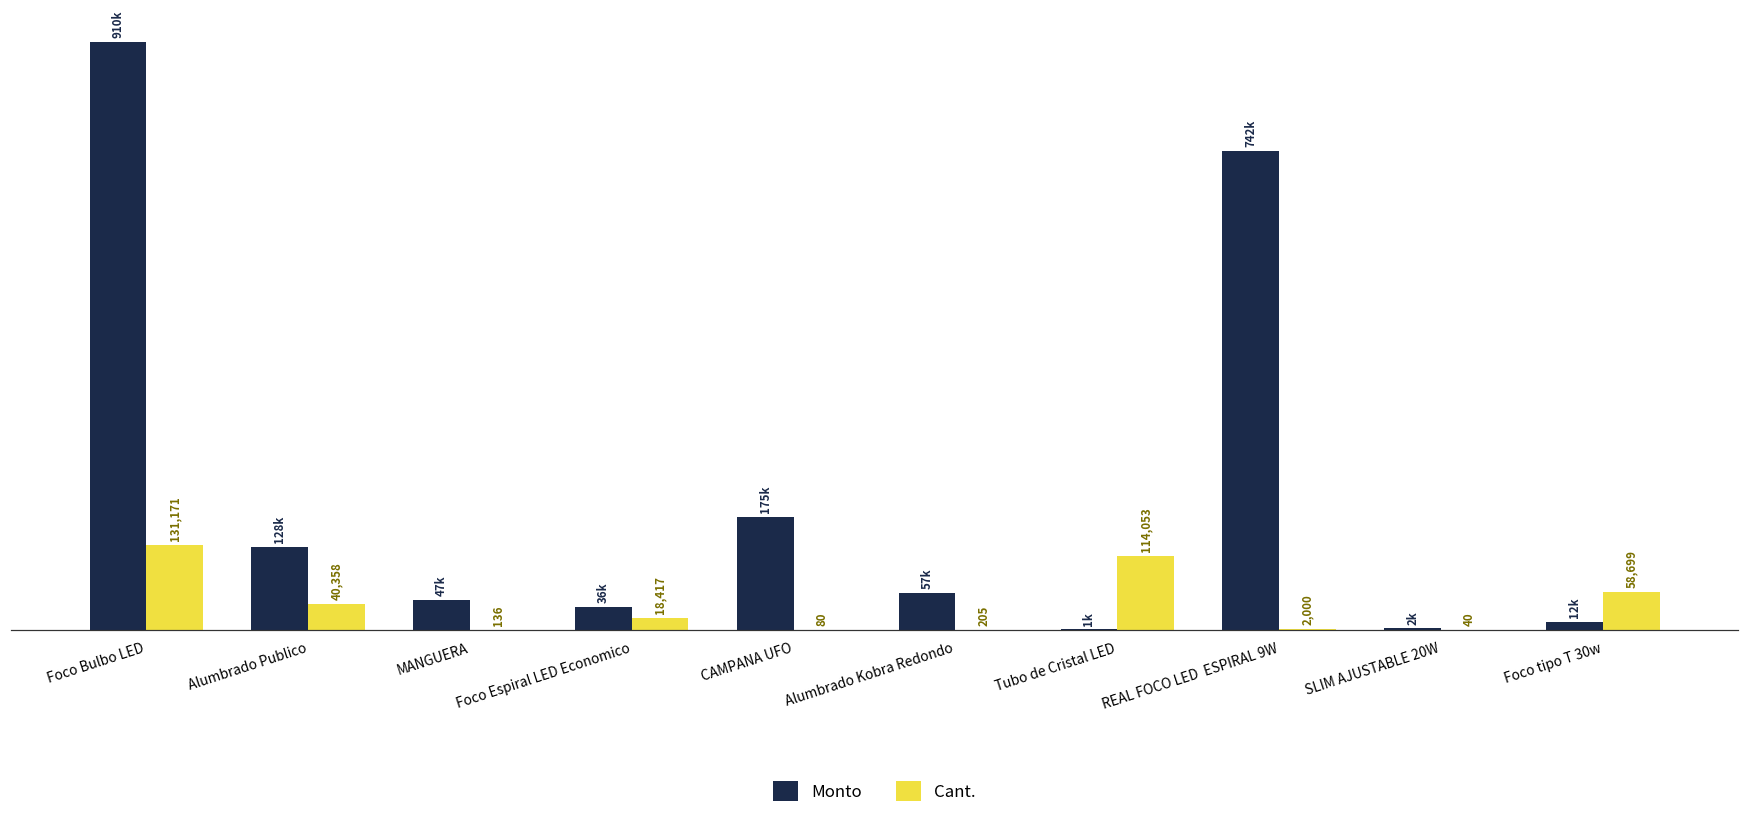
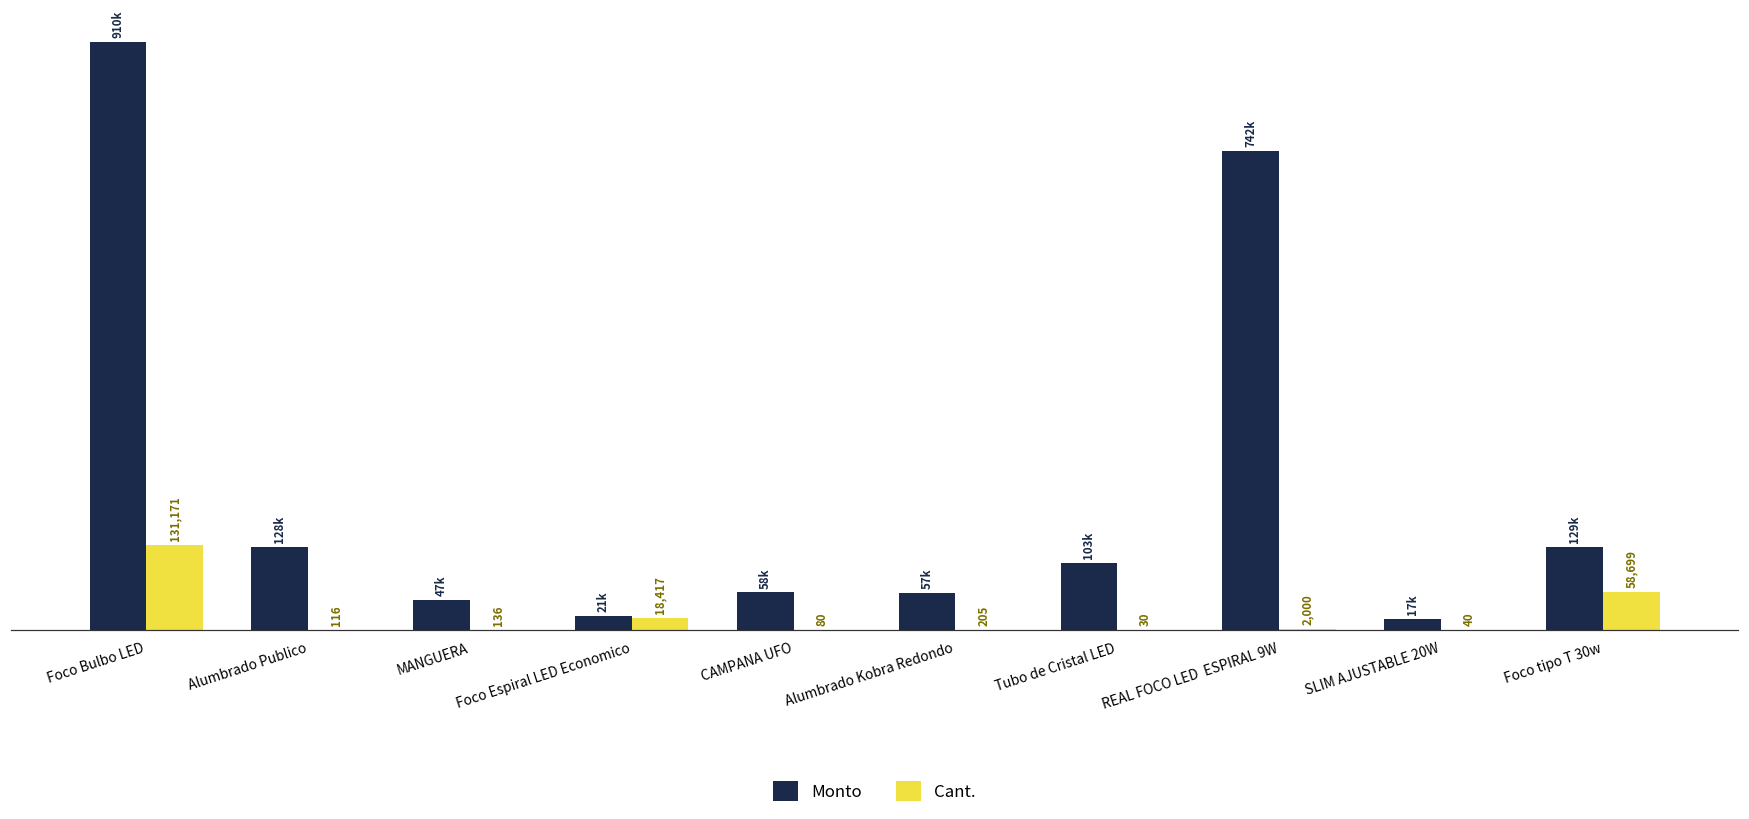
  {
    "Monto": {
      "Foco Bulbo LED": "910k",
      "Alumbrado Publico": "128k",
      "MANGUERA": "47k",
-     "Foco Espiral LED Economico": "36k",
-     "CAMPANA UFO": "175k",
+     "Foco Espiral LED Economico": "21k",
+     "CAMPANA UFO": "58k",
      "Alumbrado Kobra Redondo": "57k",
-     "Tubo de Cristal LED": "1k",
+     "Tubo de Cristal LED": "103k",
      "REAL FOCO LED ESPIRAL 9W": "742k",
-     "SLIM AJUSTABLE 20W": "2k",
-     "Foco tipo T 30w": "12k"
+     "SLIM AJUSTABLE 20W": "17k",
+     "Foco tipo T 30w": "129k"
    },
    "Cant.": {
      "Foco Bulbo LED": "131,171",
-     "Alumbrado Publico": "40,358",
+     "Alumbrado Publico": "116",
      "MANGUERA": "136",
      "Foco Espiral LED Economico": "18,417",
      "CAMPANA UFO": "80",
      "Alumbrado Kobra Redondo": "205",
-     "Tubo de Cristal LED": "114,053",
+     "Tubo de Cristal LED": "30",
      "REAL FOCO LED ESPIRAL 9W": "2,000",
      "SLIM AJUSTABLE 20W": "40",
      "Foco tipo T 30w": "58,699"
    }
  }
